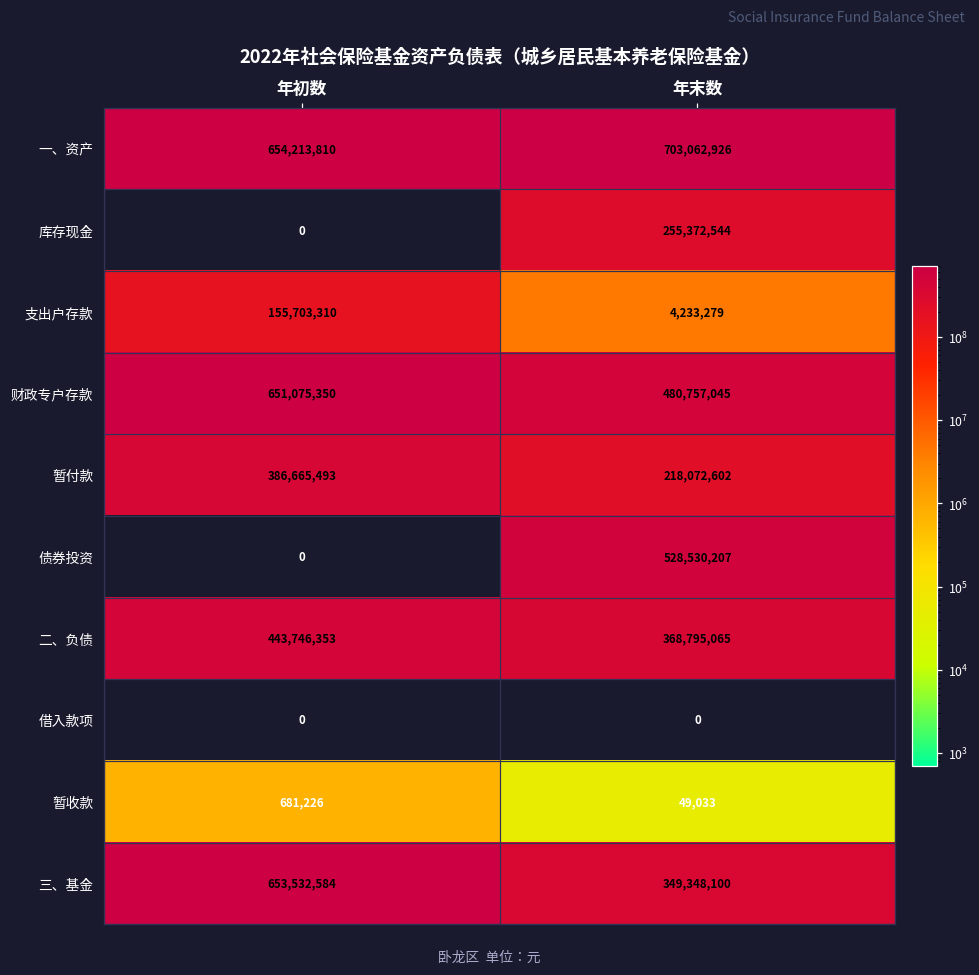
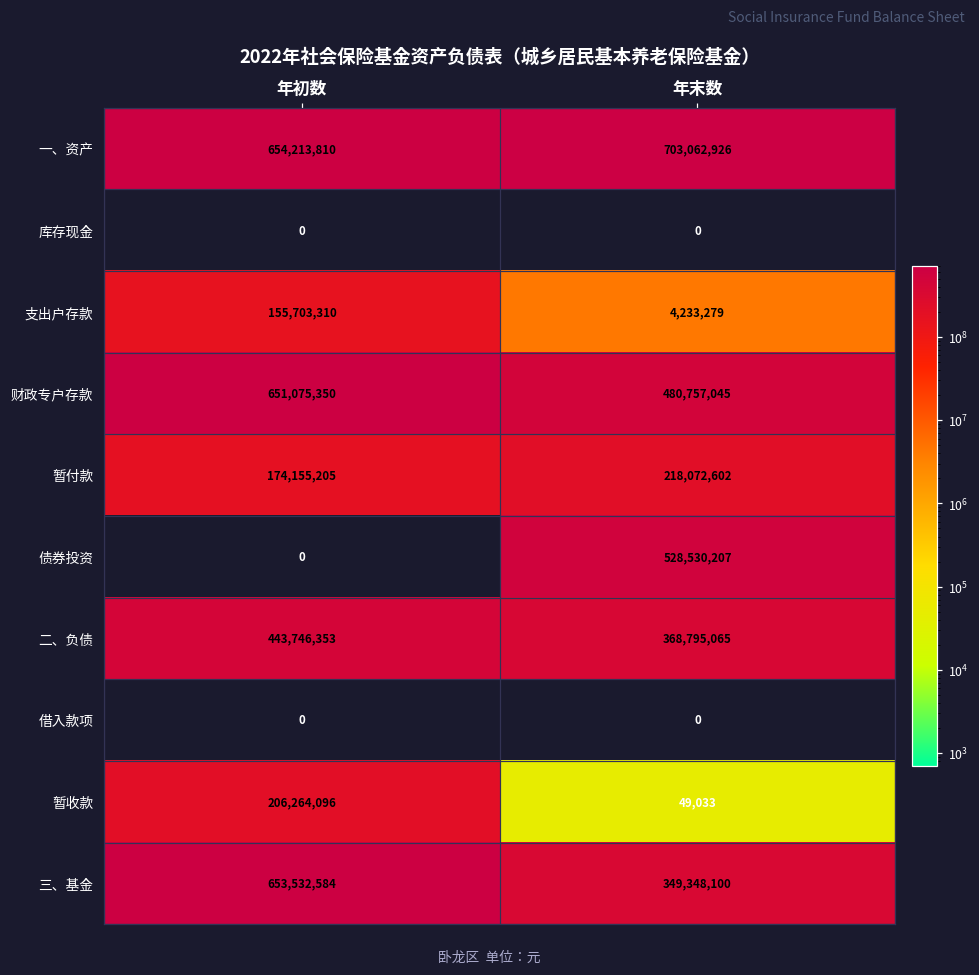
  {
    "一、资产": {
      "年初数": "654,213,810",
      "年末数": "703,062,926"
    },
    "库存现金": {
      "年初数": "0",
-     "年末数": "255,372,544"
+     "年末数": "0"
    },
    "支出户存款": {
      "年初数": "155,703,310",
      "年末数": "4,233,279"
    },
    "财政专户存款": {
      "年初数": "651,075,350",
      "年末数": "480,757,045"
    },
    "暂付款": {
-     "年初数": "386,665,493",
+     "年初数": "174,155,205",
      "年末数": "218,072,602"
    },
    "债券投资": {
      "年初数": "0",
      "年末数": "528,530,207"
    },
    "二、负债": {
      "年初数": "443,746,353",
      "年末数": "368,795,065"
    },
    "借入款项": {
      "年初数": "0",
      "年末数": "0"
    },
    "暂收款": {
-     "年初数": "681,226",
+     "年初数": "206,264,096",
      "年末数": "49,033"
    },
    "三、基金": {
      "年初数": "653,532,584",
      "年末数": "349,348,100"
    }
  }
